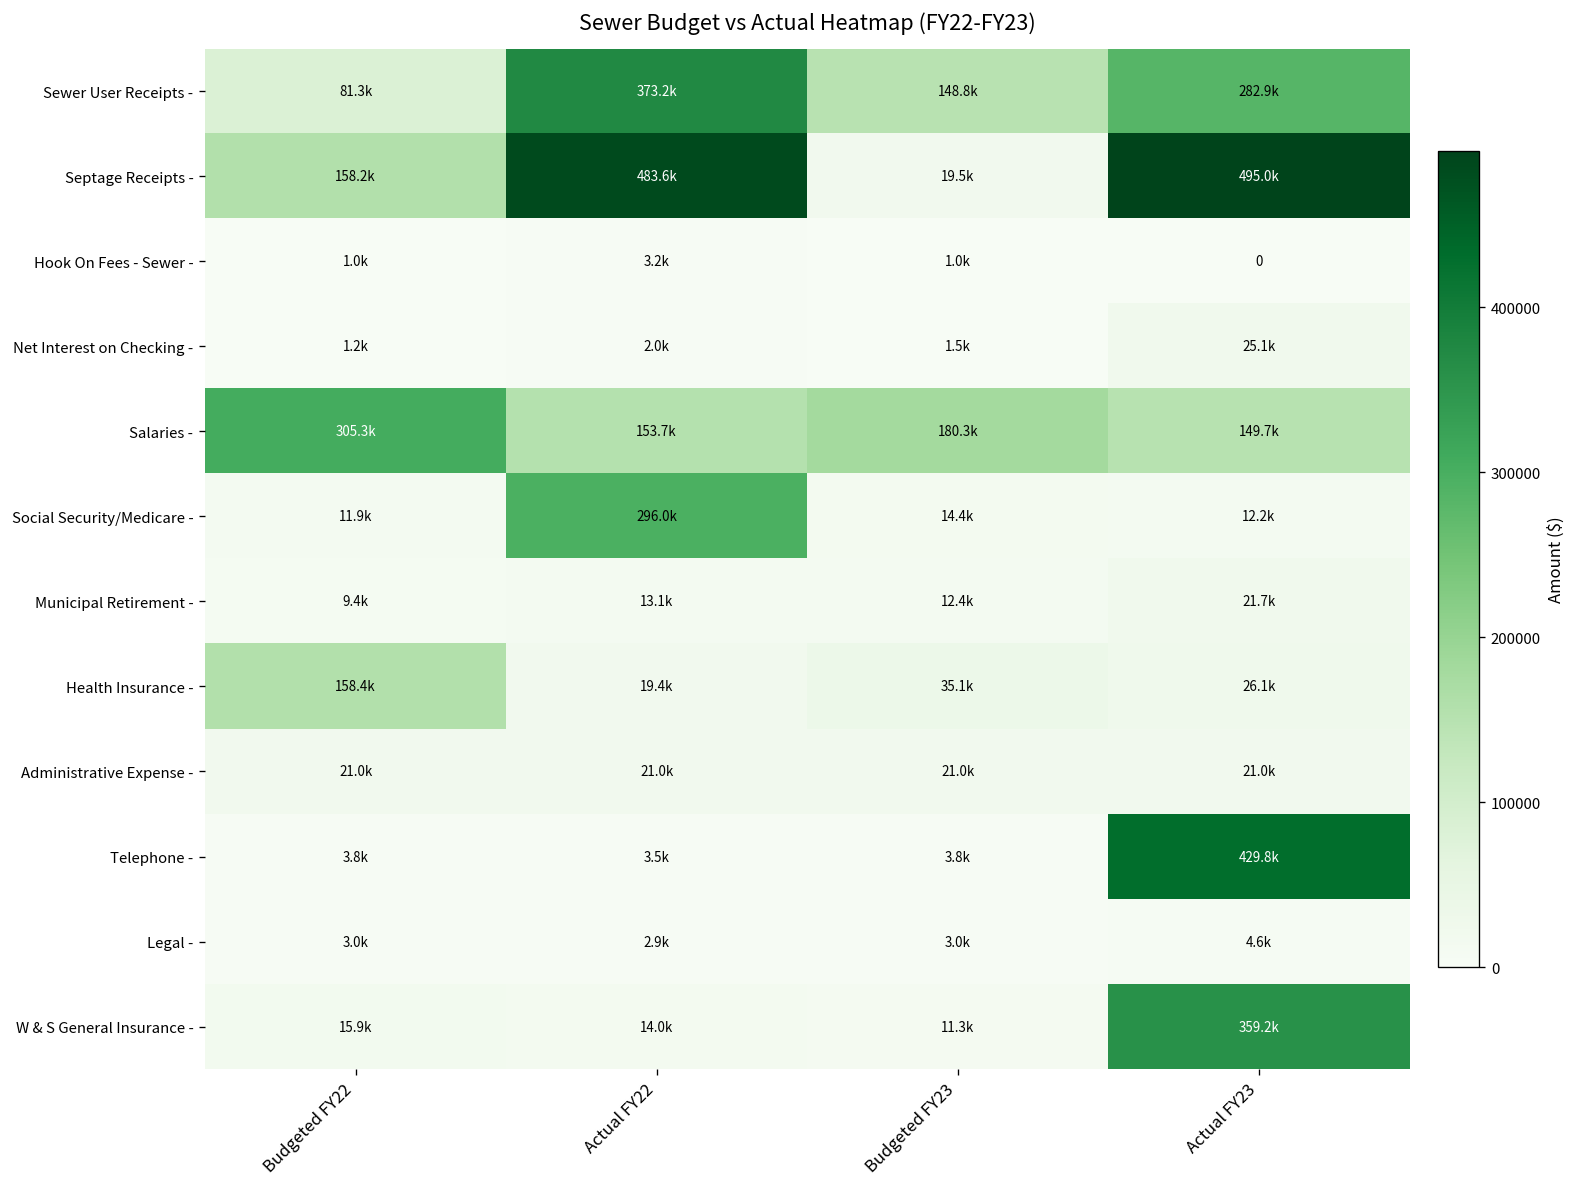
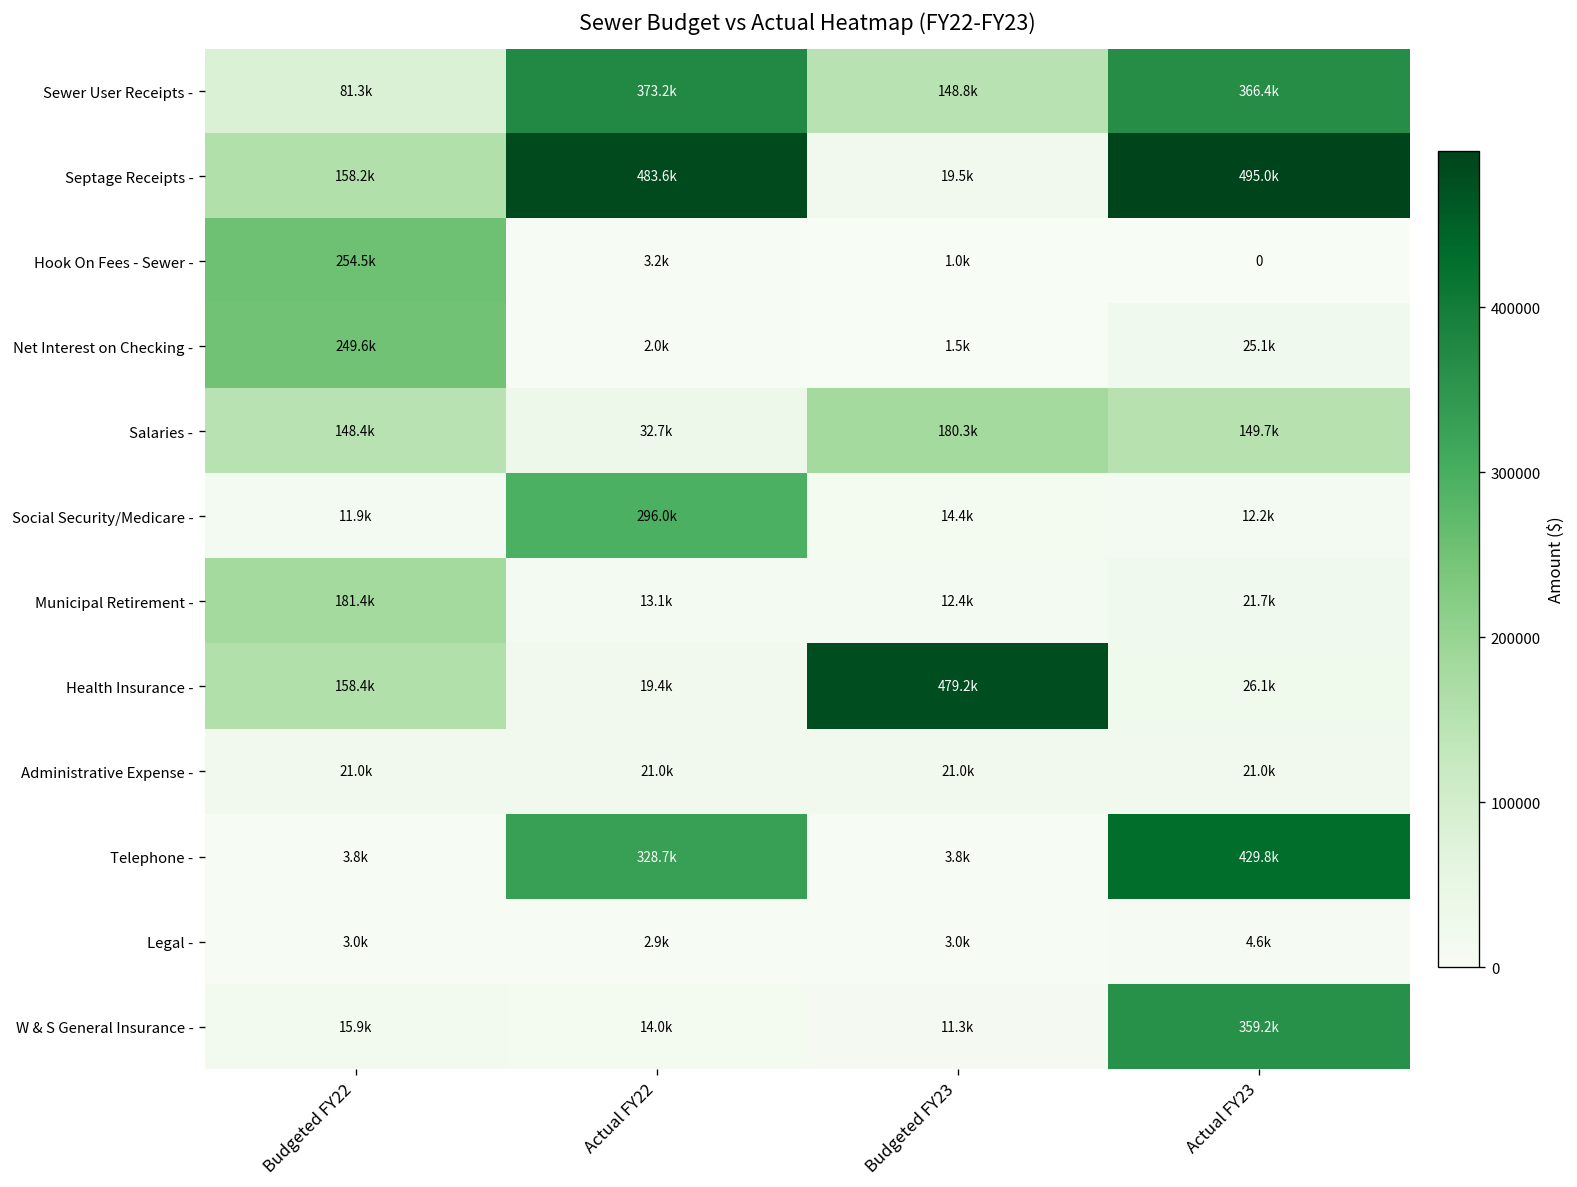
  {
    "Sewer User Receipts -": {
      "Budgeted FY22": "81.3k",
      "Actual FY22": "373.2k",
      "Budgeted FY23": "148.8k",
-     "Actual FY23": "282.9k"
+     "Actual FY23": "366.4k"
    },
    "Septage Receipts -": {
      "Budgeted FY22": "158.2k",
      "Actual FY22": "483.6k",
      "Budgeted FY23": "19.5k",
      "Actual FY23": "495.0k"
    },
    "Hook On Fees - Sewer -": {
-     "Budgeted FY22": "1.0k",
+     "Budgeted FY22": "254.5k",
      "Actual FY22": "3.2k",
      "Budgeted FY23": "1.0k",
      "Actual FY23": "0"
    },
    "Net Interest on Checking -": {
-     "Budgeted FY22": "1.2k",
+     "Budgeted FY22": "249.6k",
      "Actual FY22": "2.0k",
      "Budgeted FY23": "1.5k",
      "Actual FY23": "25.1k"
    },
    "Salaries -": {
-     "Budgeted FY22": "305.3k",
-     "Actual FY22": "153.7k",
+     "Budgeted FY22": "148.4k",
+     "Actual FY22": "32.7k",
      "Budgeted FY23": "180.3k",
      "Actual FY23": "149.7k"
    },
    "Social Security/Medicare -": {
      "Budgeted FY22": "11.9k",
      "Actual FY22": "296.0k",
      "Budgeted FY23": "14.4k",
      "Actual FY23": "12.2k"
    },
    "Municipal Retirement -": {
-     "Budgeted FY22": "9.4k",
+     "Budgeted FY22": "181.4k",
      "Actual FY22": "13.1k",
      "Budgeted FY23": "12.4k",
      "Actual FY23": "21.7k"
    },
    "Health Insurance -": {
      "Budgeted FY22": "158.4k",
      "Actual FY22": "19.4k",
-     "Budgeted FY23": "35.1k",
+     "Budgeted FY23": "479.2k",
      "Actual FY23": "26.1k"
    },
    "Administrative Expense -": {
      "Budgeted FY22": "21.0k",
      "Actual FY22": "21.0k",
      "Budgeted FY23": "21.0k",
      "Actual FY23": "21.0k"
    },
    "Telephone -": {
      "Budgeted FY22": "3.8k",
-     "Actual FY22": "3.5k",
+     "Actual FY22": "328.7k",
      "Budgeted FY23": "3.8k",
      "Actual FY23": "429.8k"
    },
    "Legal -": {
      "Budgeted FY22": "3.0k",
      "Actual FY22": "2.9k",
      "Budgeted FY23": "3.0k",
      "Actual FY23": "4.6k"
    },
    "W & S General Insurance -": {
      "Budgeted FY22": "15.9k",
      "Actual FY22": "14.0k",
      "Budgeted FY23": "11.3k",
      "Actual FY23": "359.2k"
    }
  }
